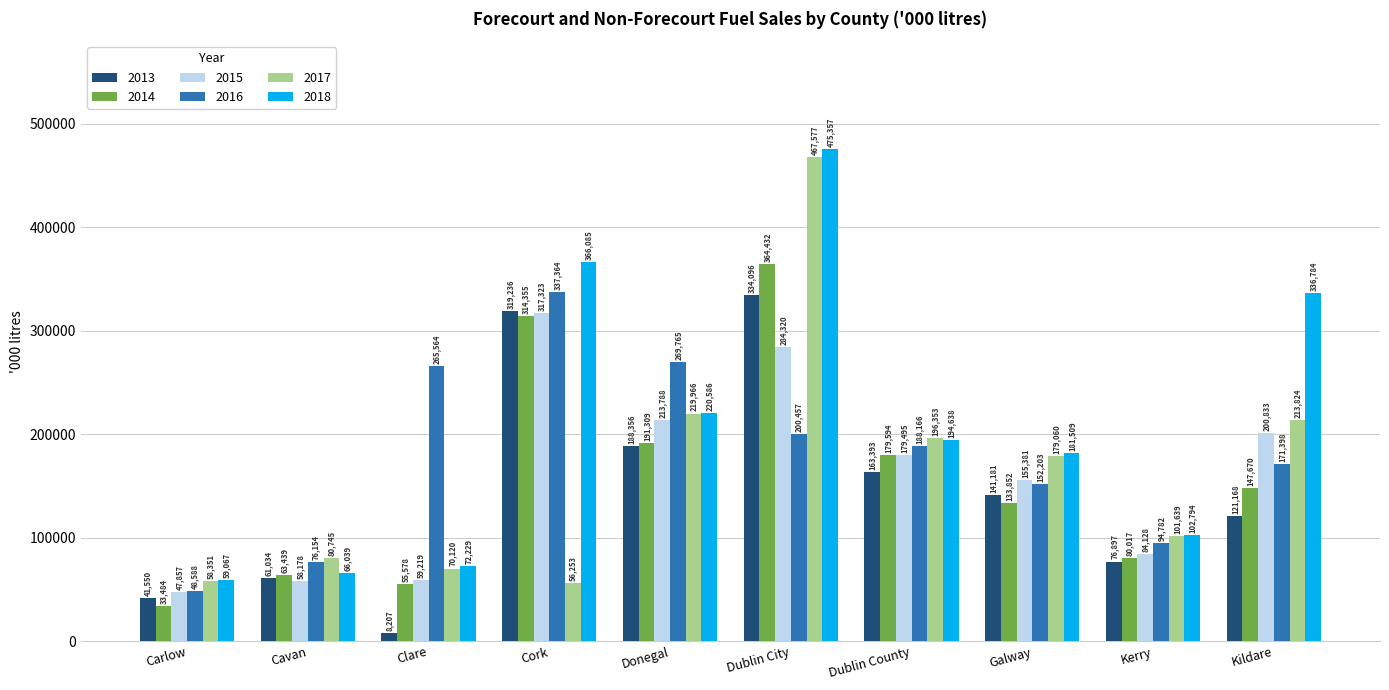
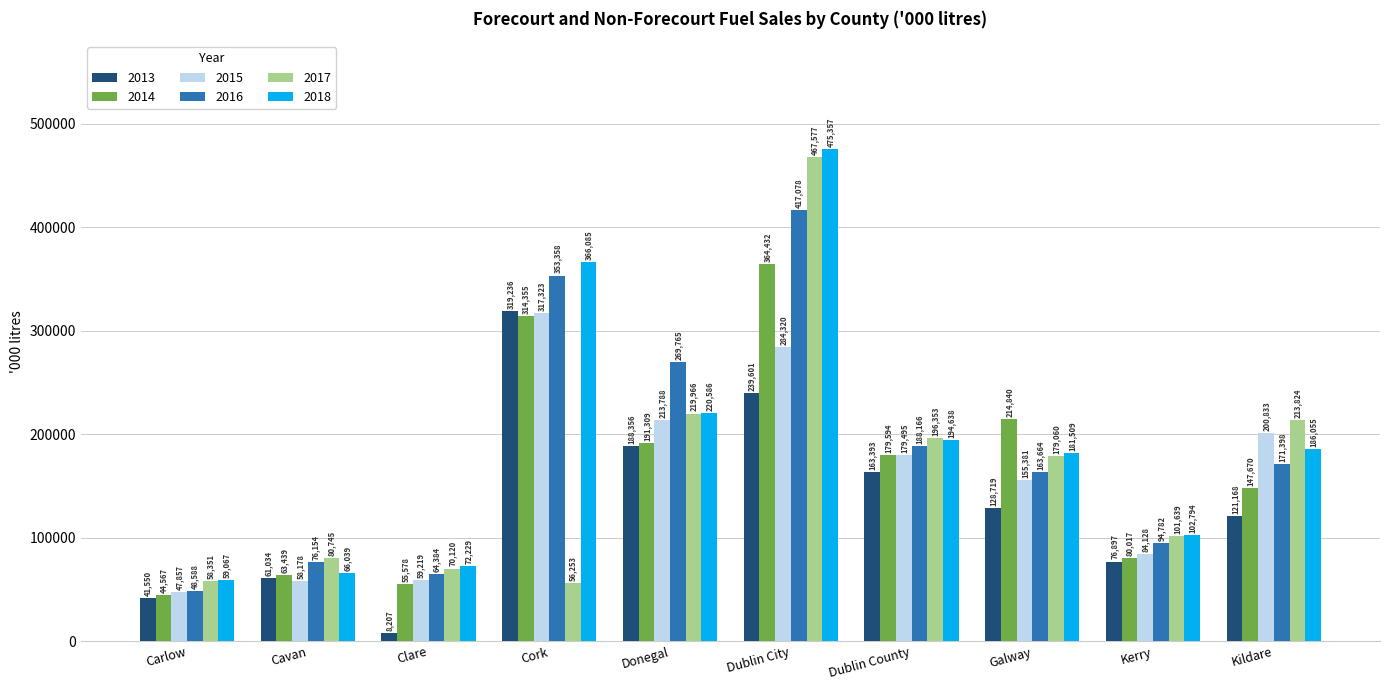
  {
    "2013": {
      "Carlow": "41,550",
      "Cavan": "61,034",
      "Clare": "8,207",
      "Cork": "319,236",
      "Donegal": "188,356",
-     "Dublin City": "334,096",
+     "Dublin City": "239,601",
      "Dublin County": "163,393",
-     "Galway": "141,181",
+     "Galway": "128,719",
      "Kerry": "76,897",
      "Kildare": "121,168"
    },
    "2014": {
-     "Carlow": "33,484",
+     "Carlow": "44,567",
      "Cavan": "63,439",
      "Clare": "55,578",
      "Cork": "314,355",
      "Donegal": "191,309",
      "Dublin City": "364,432",
      "Dublin County": "179,594",
-     "Galway": "133,852",
+     "Galway": "214,840",
      "Kerry": "80,017",
      "Kildare": "147,670"
    },
    "2015": {
      "Carlow": "47,857",
      "Cavan": "58,178",
      "Clare": "59,219",
      "Cork": "317,323",
      "Donegal": "213,788",
      "Dublin City": "284,320",
      "Dublin County": "179,495",
      "Galway": "155,381",
      "Kerry": "84,128",
      "Kildare": "200,833"
    },
    "2016": {
      "Carlow": "48,588",
      "Cavan": "76,154",
-     "Clare": "265,564",
-     "Cork": "337,364",
+     "Clare": "64,384",
+     "Cork": "353,358",
      "Donegal": "269,765",
-     "Dublin City": "200,457",
+     "Dublin City": "417,078",
      "Dublin County": "188,166",
-     "Galway": "152,203",
+     "Galway": "163,664",
      "Kerry": "94,782",
      "Kildare": "171,398"
    },
    "2017": {
      "Carlow": "58,351",
      "Cavan": "80,745",
      "Clare": "70,120",
      "Cork": "56,253",
      "Donegal": "219,966",
      "Dublin City": "467,577",
      "Dublin County": "196,353",
      "Galway": "179,060",
      "Kerry": "101,639",
      "Kildare": "213,824"
    },
    "2018": {
      "Carlow": "59,067",
      "Cavan": "66,039",
      "Clare": "72,229",
      "Cork": "366,085",
      "Donegal": "220,586",
      "Dublin City": "475,357",
      "Dublin County": "194,638",
      "Galway": "181,509",
      "Kerry": "102,794",
-     "Kildare": "336,784"
+     "Kildare": "186,055"
    }
  }
